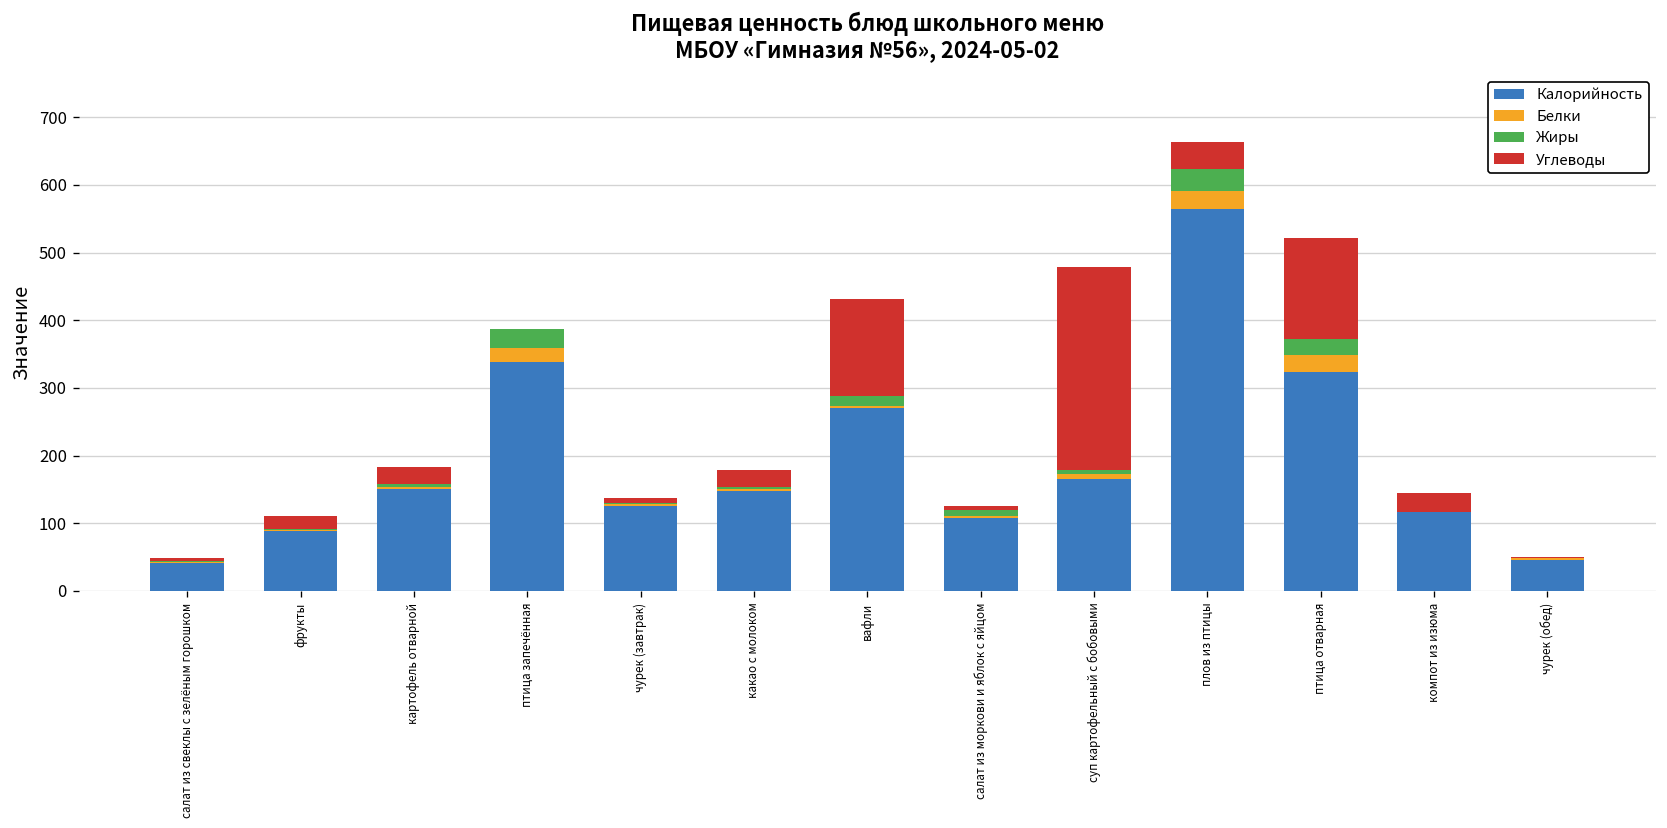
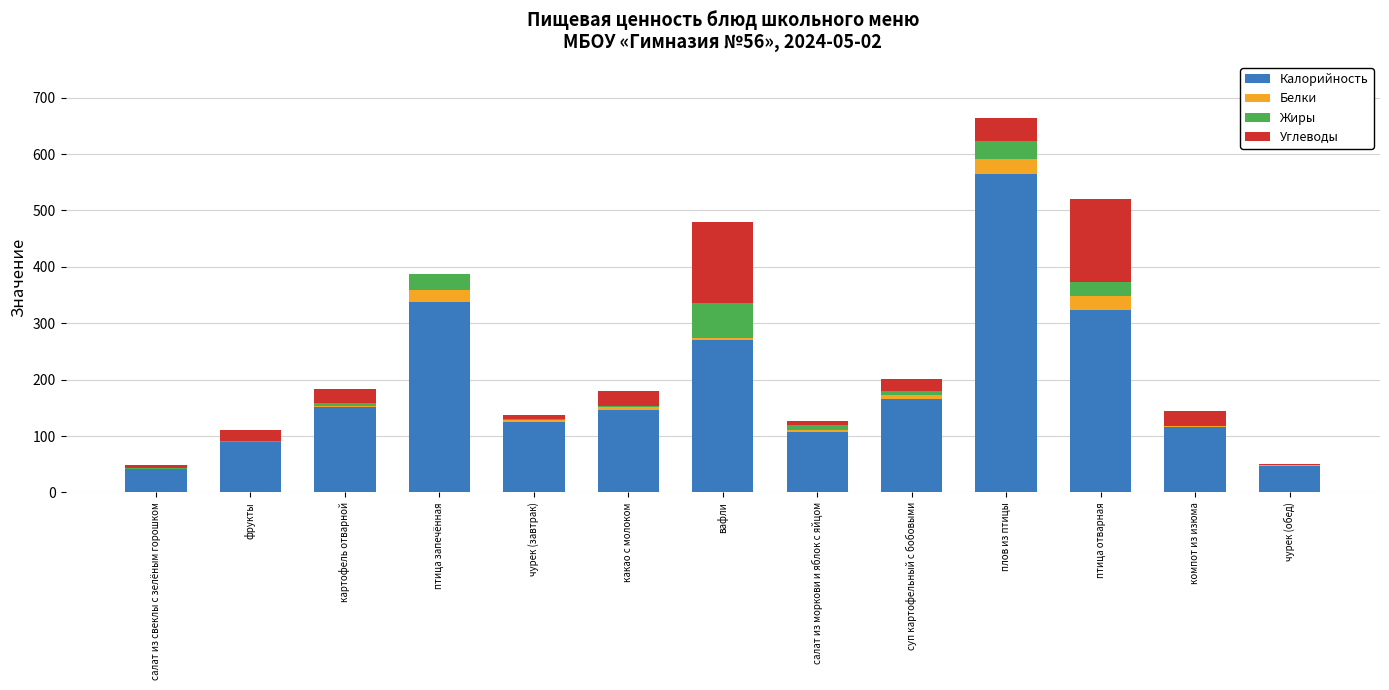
  {
    "Калорийность": {
      "салат из свеклы с зелёным горошком": 40,
      "фрукты": 90,
      "картофель отварной": 150,
      "птица запечённая": 340,
      "чурек (завтрак)": 130,
      "какао с молоком": 150,
      "вафли": 270,
      "салат из моркови и яблок с яйцом": 110,
      "суп картофельный с бобовыми": 170,
      "плов из птицы": 570,
      "птица отварная": 320,
      "компот из изюма": 120,
      "чурек (обед)": 50
    },
    "Белки": {
      "птица запечённая": 20,
      "суп картофельный с бобовыми": 10,
      "плов из птицы": 30,
      "птица отварная": 20
    },
    "Жиры": {
      "птица запечённая": 30,
-     "вафли": 20,
+     "вафли": 60,
      "салат из моркови и яблок с яйцом": 10,
      "суп картофельный с бобовыми": 10,
      "плов из птицы": 30,
      "птица отварная": 30,
      "компот из изюма": 0
    },
    "Углеводы": {
      "фрукты": 20,
      "картофель отварной": 30,
      "птица запечённая": 0,
      "чурек (завтрак)": 10,
      "какао с молоком": 30,
      "вафли": 140,
      "салат из моркови и яблок с яйцом": 10,
-     "суп картофельный с бобовыми": 300,
+     "суп картофельный с бобовыми": 20,
      "плов из птицы": 40,
      "птица отварная": 150,
      "компот из изюма": 30
    }
  }
